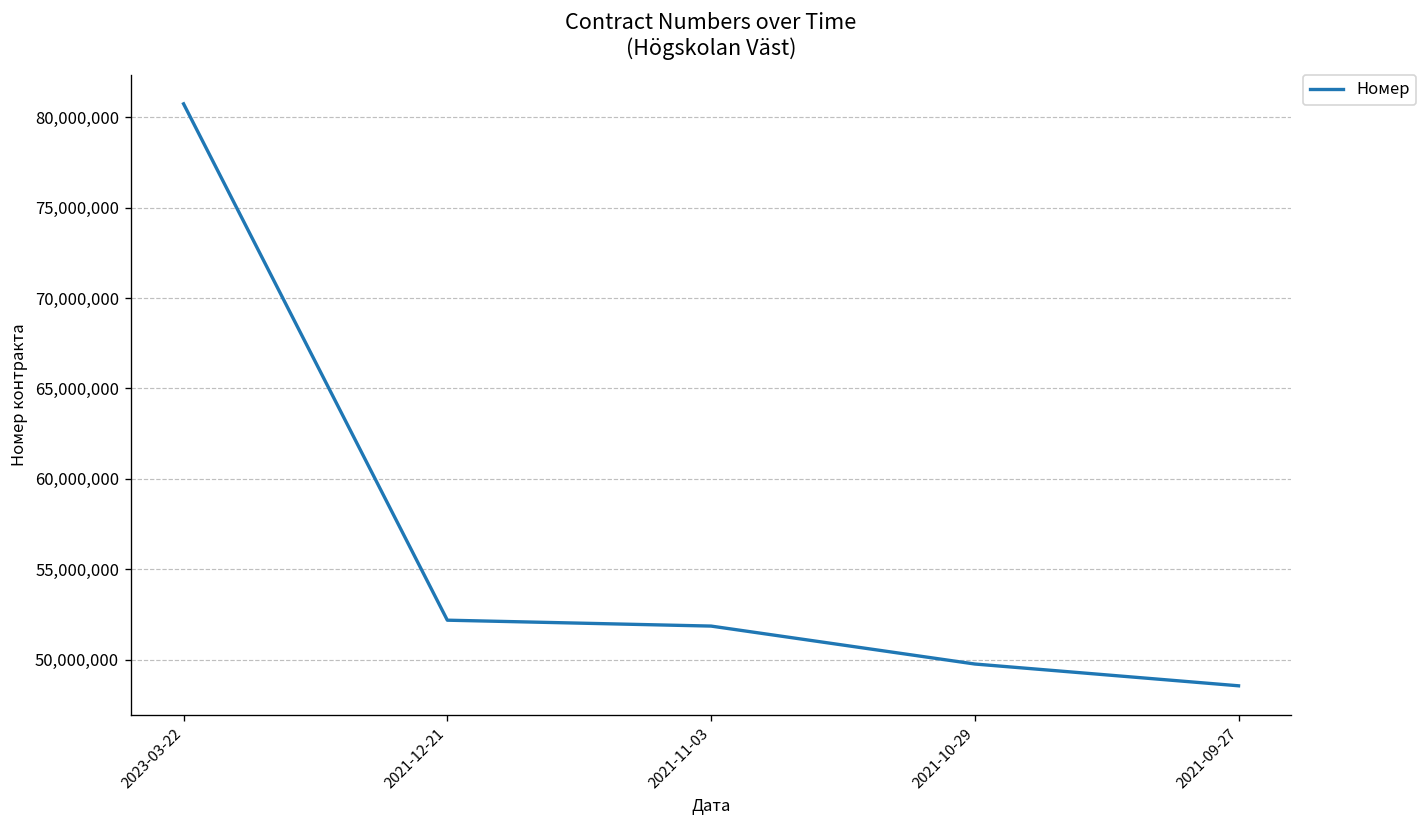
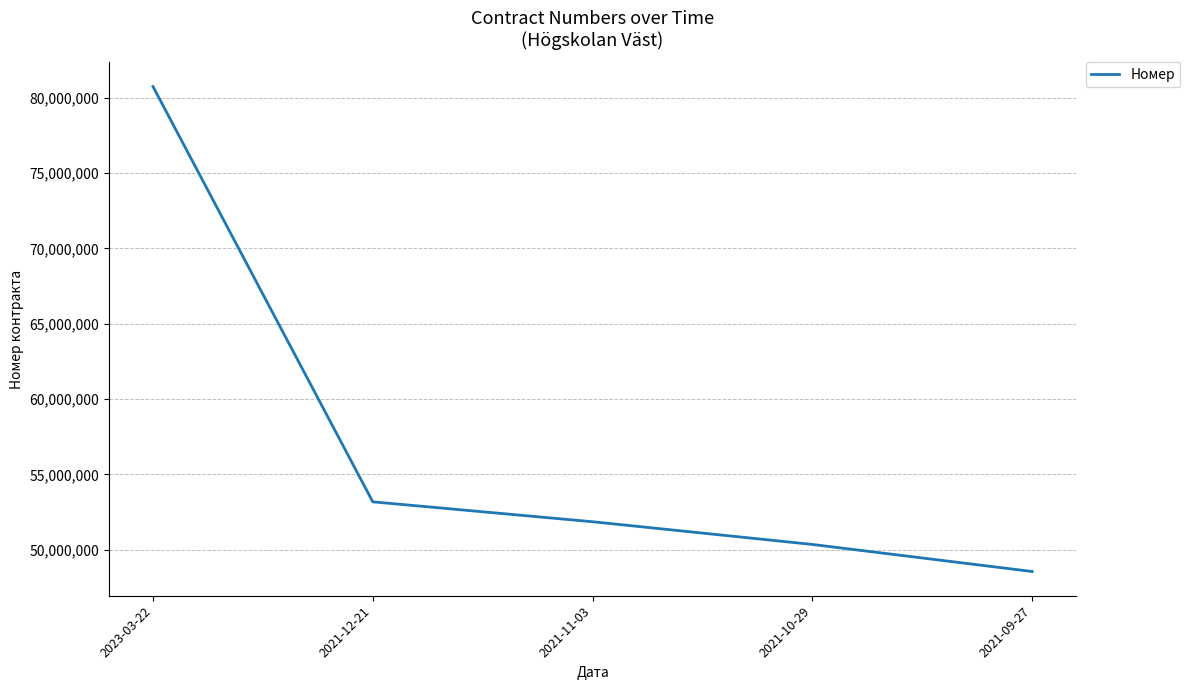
  {
    "2023-03-22": "80,700,000",
-   "2021-12-21": "52,200,000",
+   "2021-12-21": "53,200,000",
    "2021-11-03": "51,900,000",
-   "2021-10-29": "49,800,000",
+   "2021-10-29": "50,300,000",
    "2021-09-27": "48,600,000"
  }
